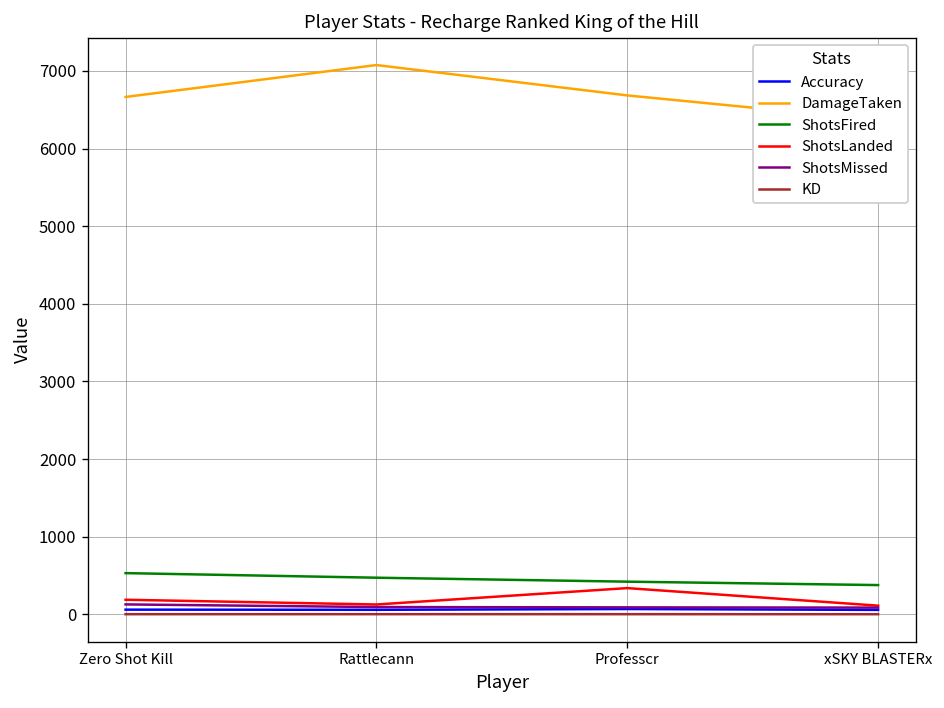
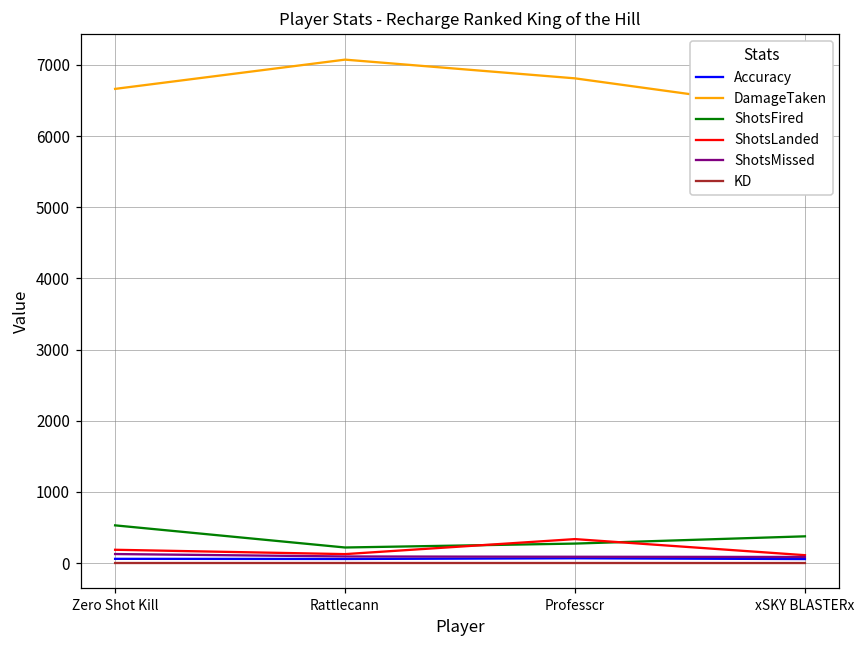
  {
    "Accuracy": {
      "Zero Shot Kill": 100
    },
    "DamageTaken": {
      "Zero Shot Kill": 6700,
      "Rattlecann": 7100,
-     "Professcr": 6700
+     "Professcr": 6800
    },
    "ShotsFired": {
      "Zero Shot Kill": 500,
-     "Rattlecann": 500,
-     "Professcr": 400,
+     "Rattlecann": 200,
+     "Professcr": 300,
      "xSKY BLASTERx": 400
    },
    "ShotsLanded": {
      "Zero Shot Kill": 200,
      "Professcr": 300
    },
    "ShotsMissed": {
      "Zero Shot Kill": 100
    },
    "KD": {
      "Zero Shot Kill": 0,
      "Rattlecann": 0,
      "Professcr": 0,
      "xSKY BLASTERx": 0
    }
  }
